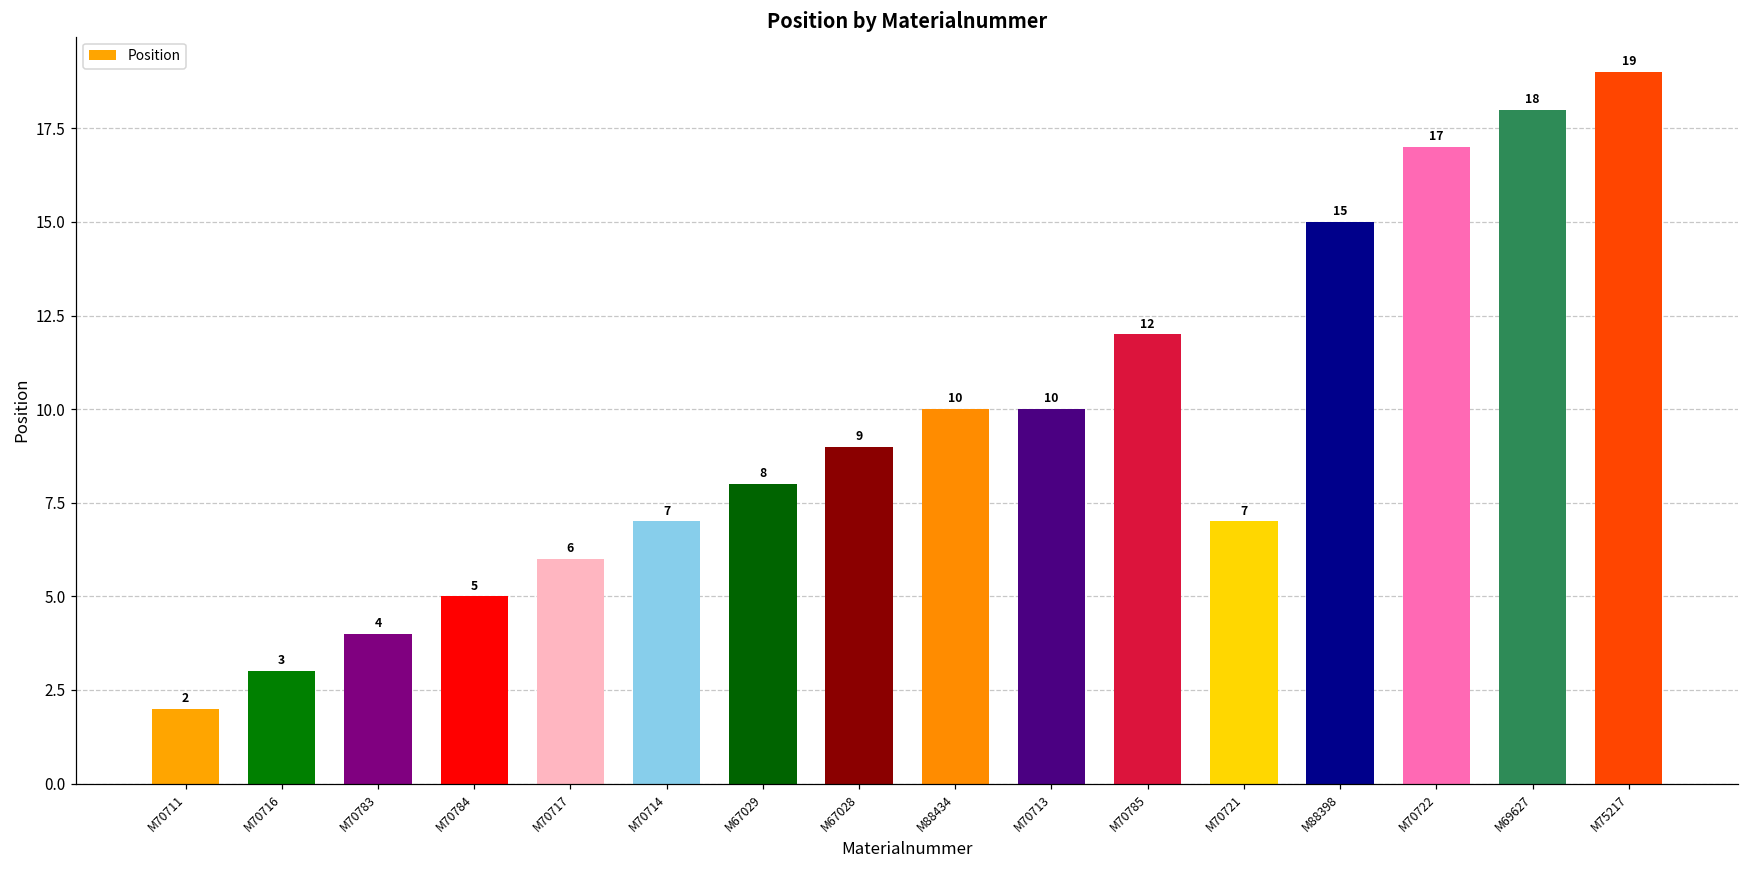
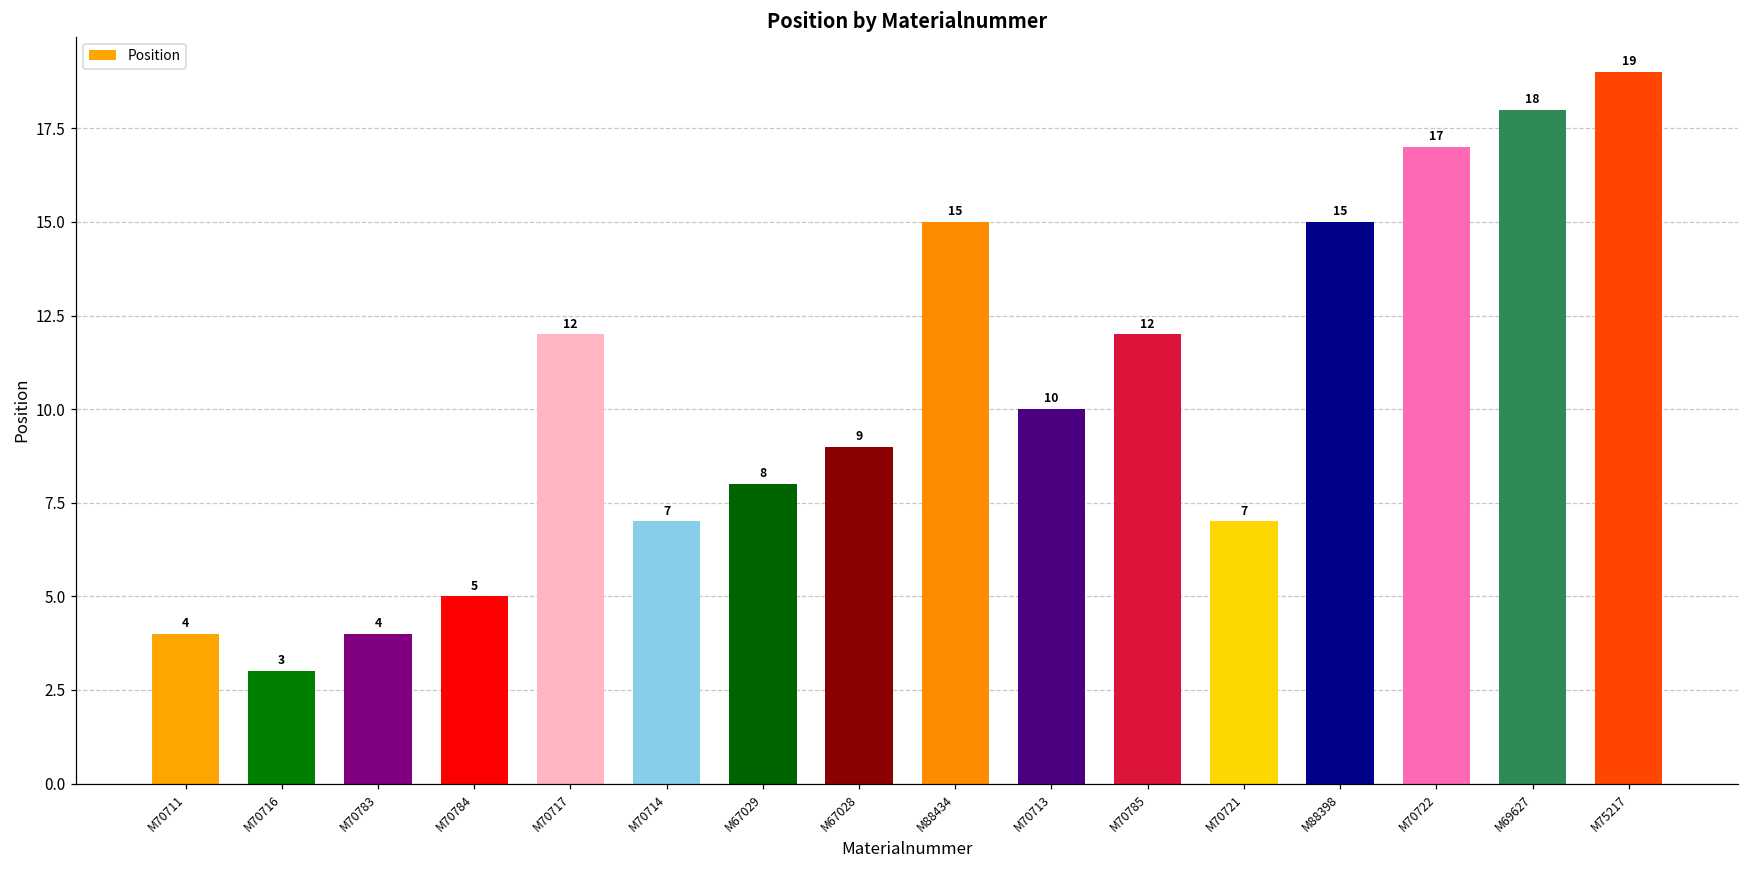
  {
-   "M70711": 2,
+   "M70711": 4,
    "M70716": 3,
    "M70783": 4,
    "M70784": 5,
-   "M70717": 6,
+   "M70717": 12,
    "M70714": 7,
    "M67029": 8,
    "M67028": 9,
-   "M88434": 10,
+   "M88434": 15,
    "M70713": 10,
    "M70785": 12,
    "M70721": 7,
    "M88398": 15,
    "M70722": 17,
    "M69627": 18,
    "M75217": 19
  }
